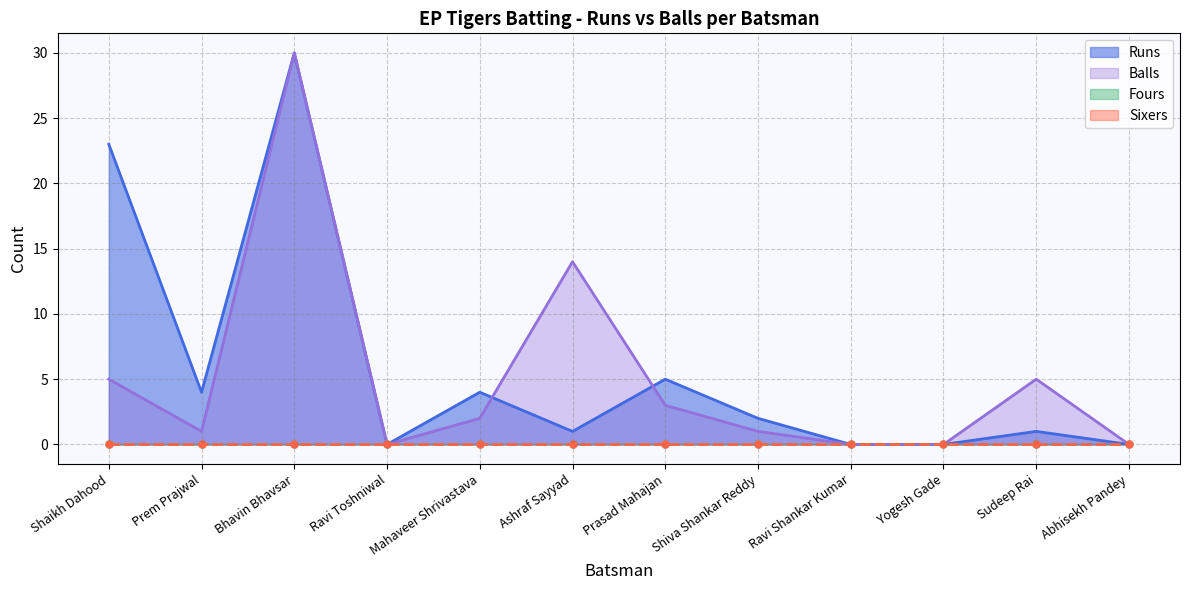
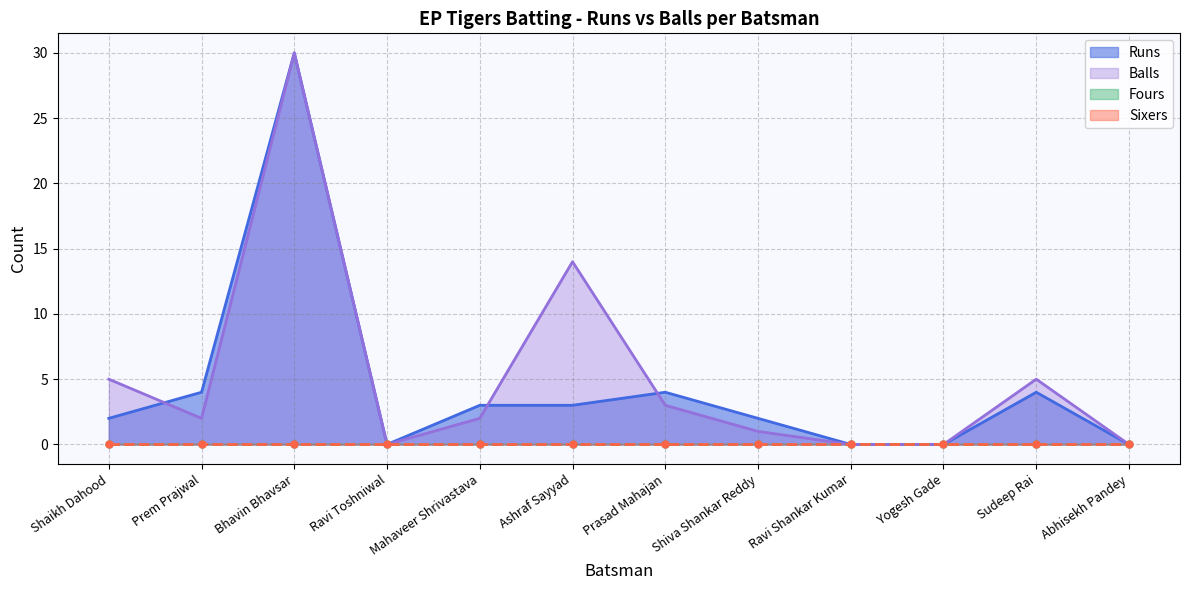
  {
    "Runs": {
-     "Shaikh Dahood": 23,
+     "Shaikh Dahood": 2,
      "Prem Prajwal": 4,
-     "Mahaveer Shrivastava": 4,
-     "Ashraf Sayyad": 1,
-     "Prasad Mahajan": 5,
+     "Mahaveer Shrivastava": 3,
+     "Ashraf Sayyad": 3,
+     "Prasad Mahajan": 4,
      "Shiva Shankar Reddy": 2,
-     "Sudeep Rai": 1
+     "Sudeep Rai": 4
    },
    "Balls": {
      "Shaikh Dahood": 5,
-     "Prem Prajwal": 1,
+     "Prem Prajwal": 2,
      "Mahaveer Shrivastava": 2,
      "Ashraf Sayyad": 14,
      "Prasad Mahajan": 3,
      "Shiva Shankar Reddy": 1,
      "Sudeep Rai": 5
    },
    "Sixers": {
      "Shaikh Dahood": 0,
      "Prem Prajwal": 0,
      "Bhavin Bhavsar": 0,
      "Mahaveer Shrivastava": 0,
      "Ashraf Sayyad": 0,
      "Prasad Mahajan": 0,
      "Shiva Shankar Reddy": 0,
      "Sudeep Rai": 0
    }
  }
